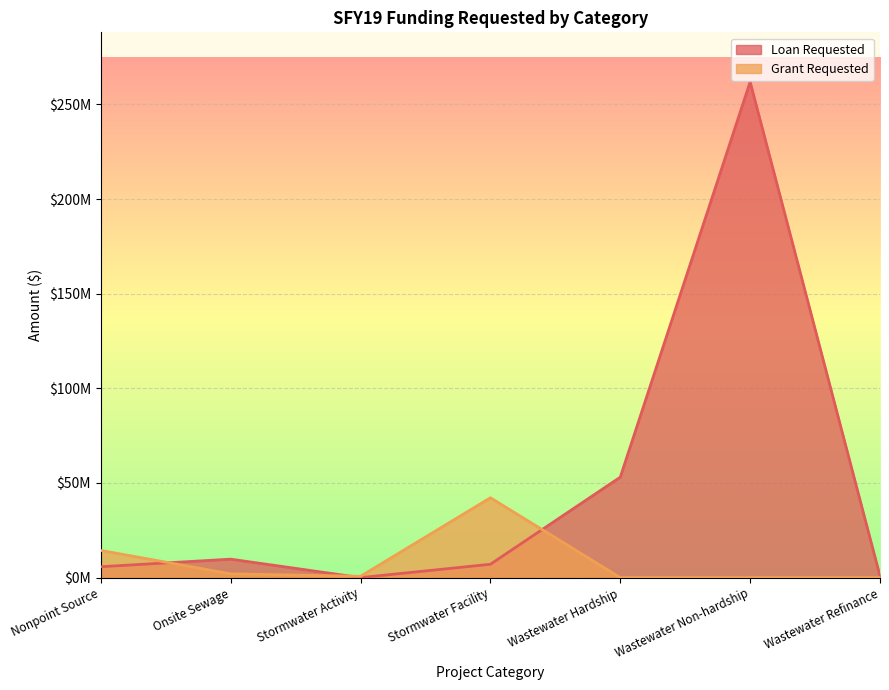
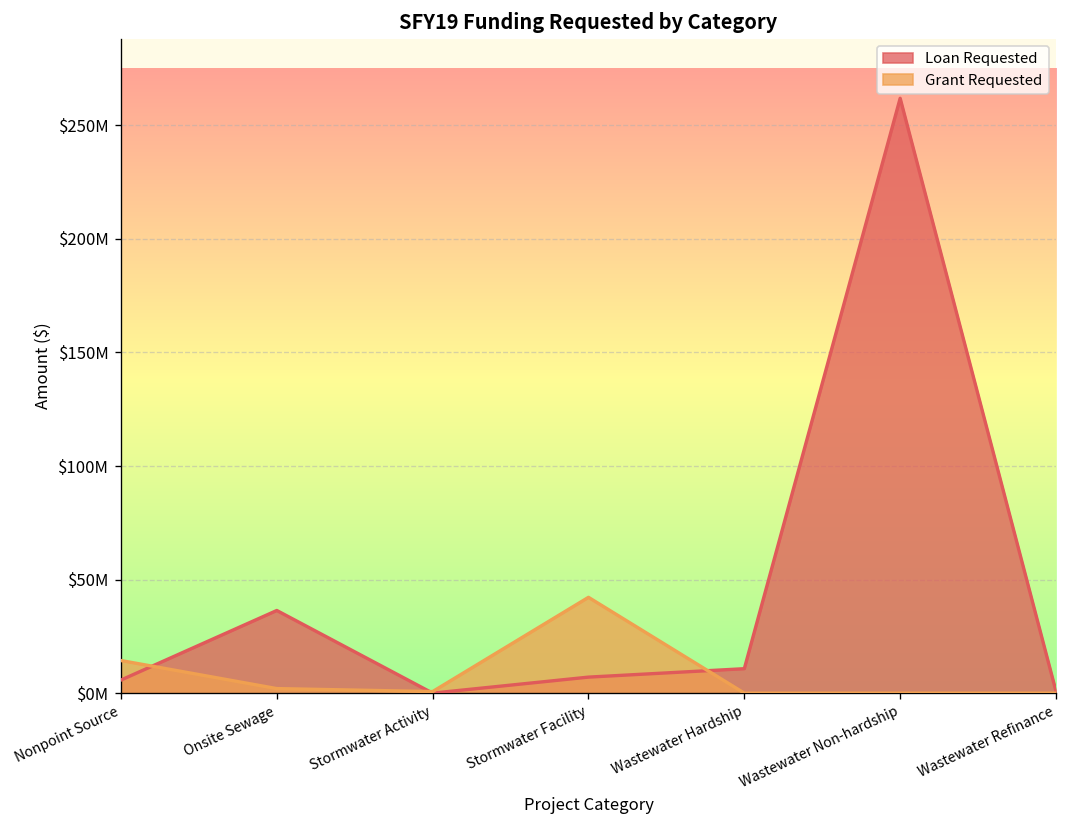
  {
    "Loan Requested": {
      "Nonpoint Source": "$6000000",
-     "Onsite Sewage": "$10000000",
+     "Onsite Sewage": "$36000000",
      "Stormwater Facility": "$7000000",
-     "Wastewater Hardship": "$53000000",
+     "Wastewater Hardship": "$11000000",
      "Wastewater Non-hardship": "$262000000"
    },
    "Grant Requested": {
      "Nonpoint Source": "$14000000",
      "Onsite Sewage": "$2000000",
      "Stormwater Facility": "$42000000",
      "Wastewater Hardship": "$0",
      "Wastewater Non-hardship": "$0"
    }
  }
